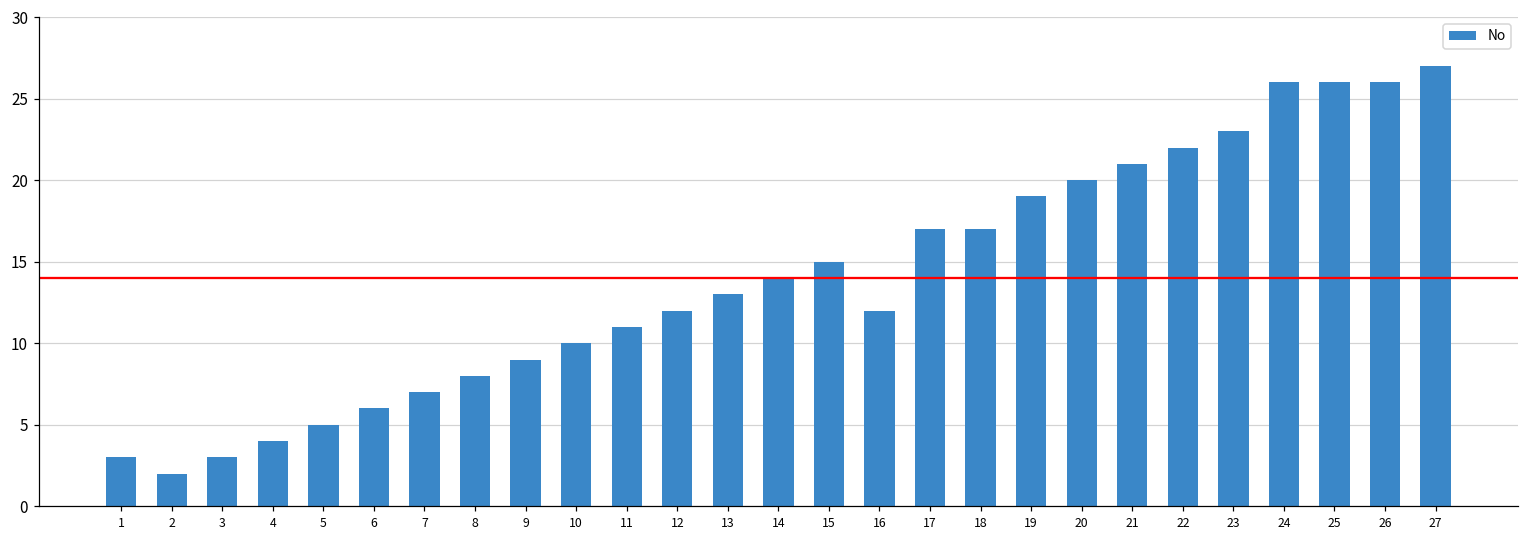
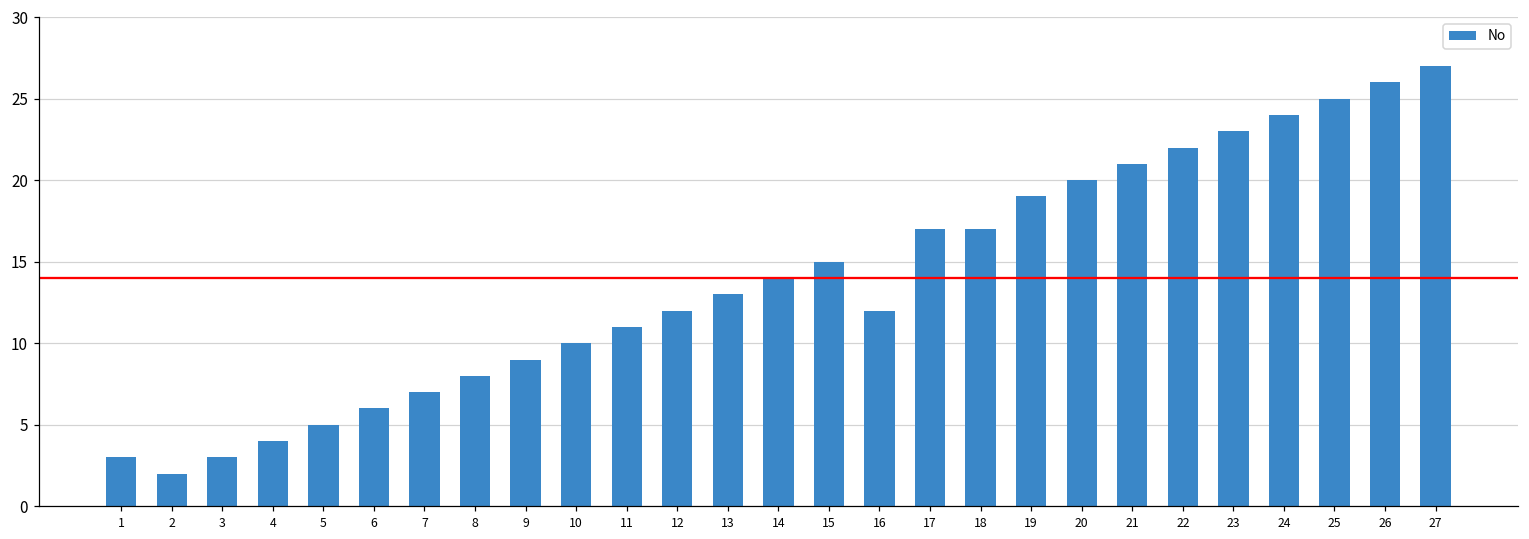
  {
    "1": 3,
    "2": 2,
    "3": 3,
    "4": 4,
    "5": 5,
    "6": 6,
    "7": 7,
    "8": 8,
    "9": 9,
    "10": 10,
    "11": 11,
    "12": 12,
    "13": 13,
    "14": 14,
    "15": 15,
    "16": 12,
    "17": 17,
    "18": 17,
    "19": 19,
    "20": 20,
    "21": 21,
    "22": 22,
    "23": 23,
-   "24": 26,
-   "25": 26,
+   "24": 24,
+   "25": 25,
    "26": 26,
    "27": 27
  }
